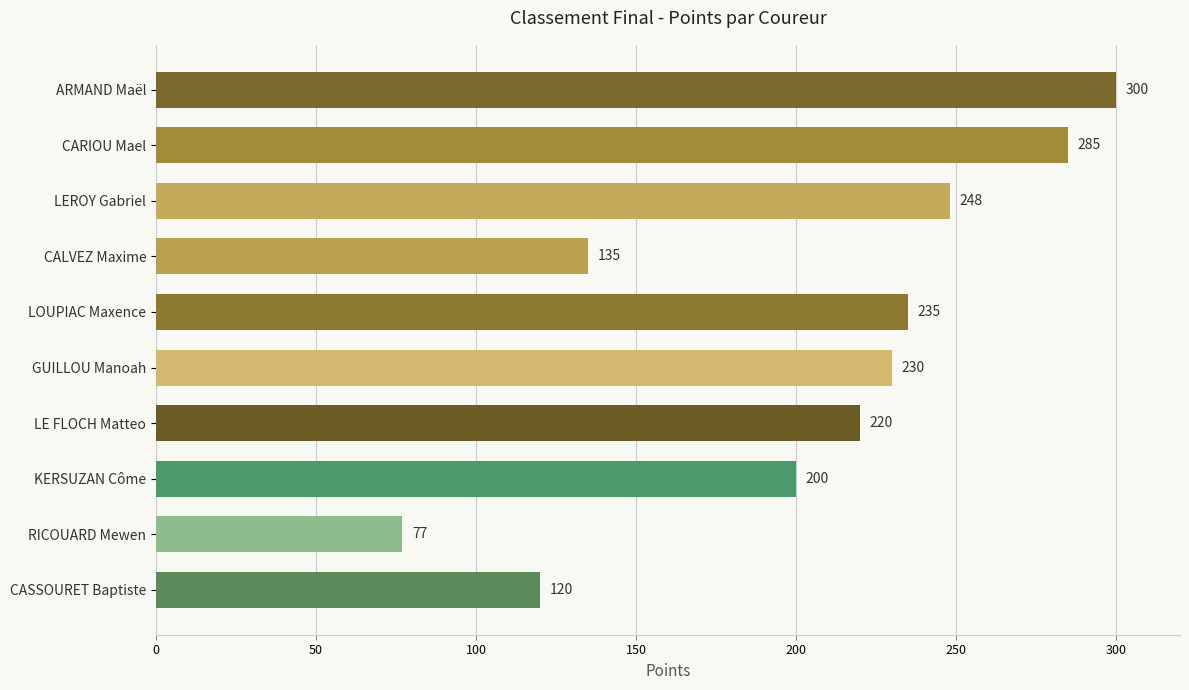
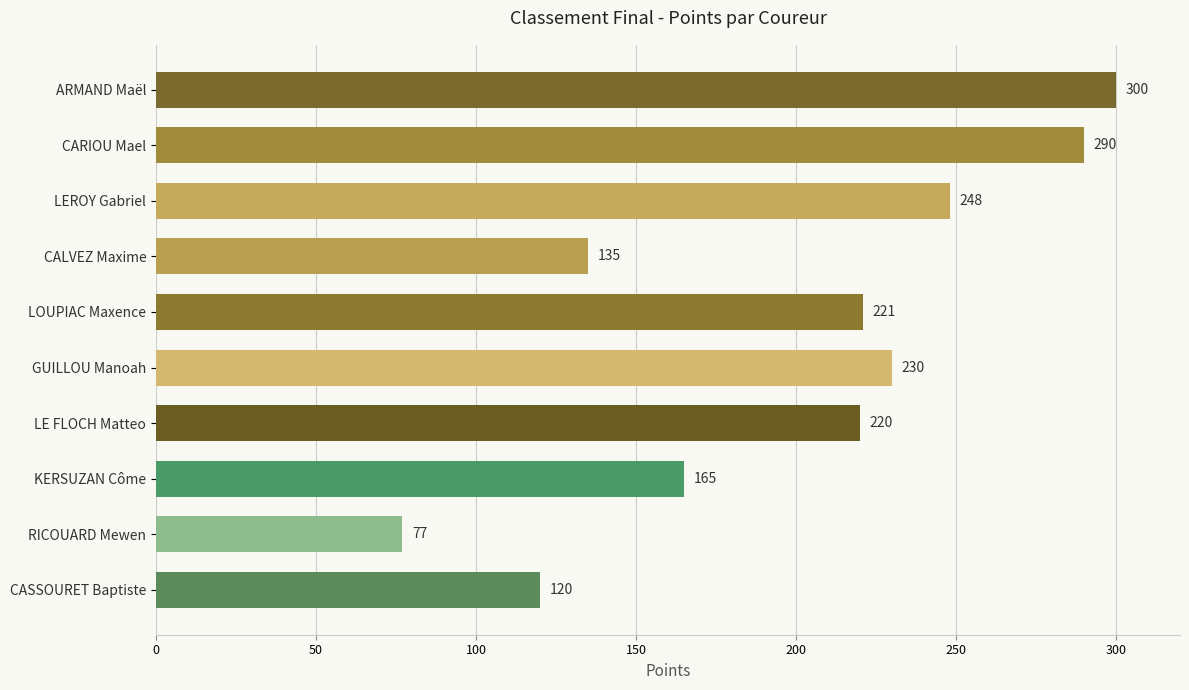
  {
    "ARMAND Maël": 300,
-   "CARIOU Mael": 285,
+   "CARIOU Mael": 290,
    "LEROY Gabriel": 248,
    "CALVEZ Maxime": 135,
-   "LOUPIAC Maxence": 235,
+   "LOUPIAC Maxence": 221,
    "GUILLOU Manoah": 230,
    "LE FLOCH Matteo": 220,
-   "KERSUZAN Côme": 200,
+   "KERSUZAN Côme": 165,
    "RICOUARD Mewen": 77,
    "CASSOURET Baptiste": 120
  }
